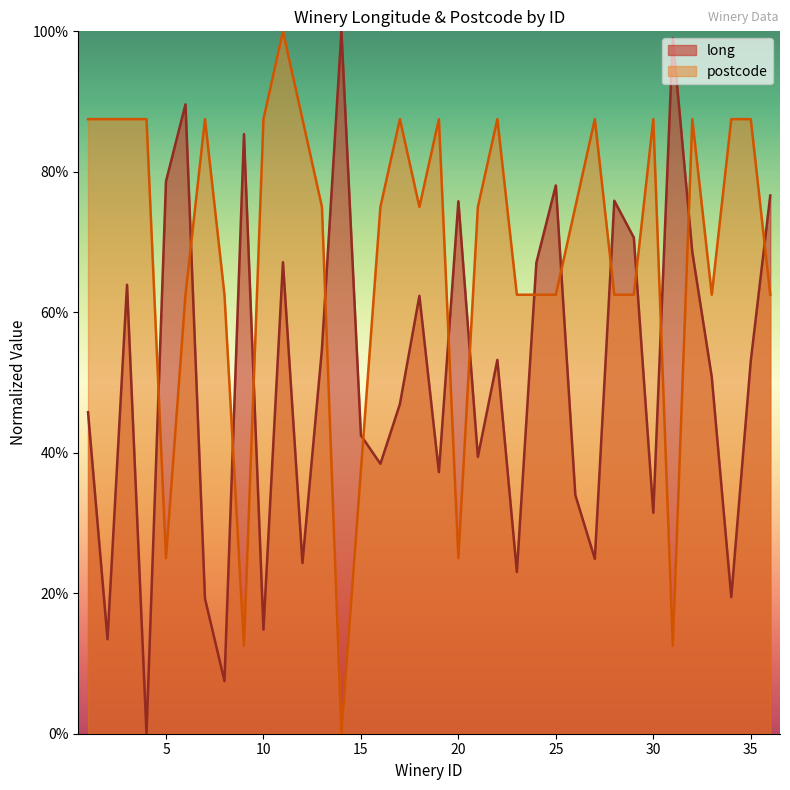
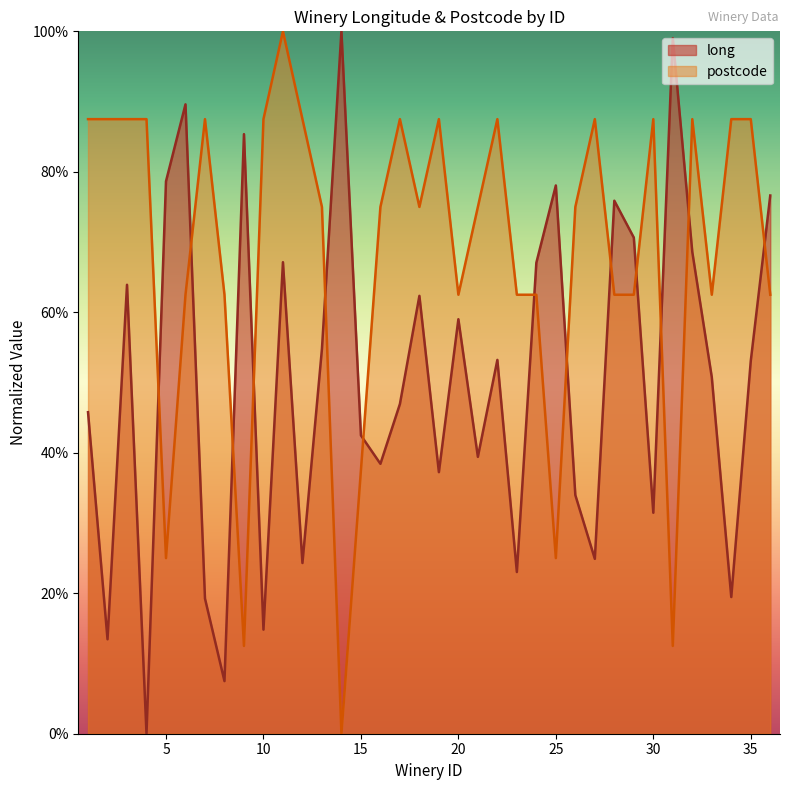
  {
    "long": {
      "5": "79%",
      "10": "15%",
      "15": "42%",
-     "20": "76%",
+     "20": "59%",
      "25": "78%",
      "30": "31%",
      "35": "53%"
    },
    "postcode": {
      "5": "25%",
      "10": "88%",
      "15": "38%",
-     "20": "25%",
-     "25": "63%",
+     "20": "63%",
+     "25": "25%",
      "30": "88%",
      "35": "88%"
    }
  }
